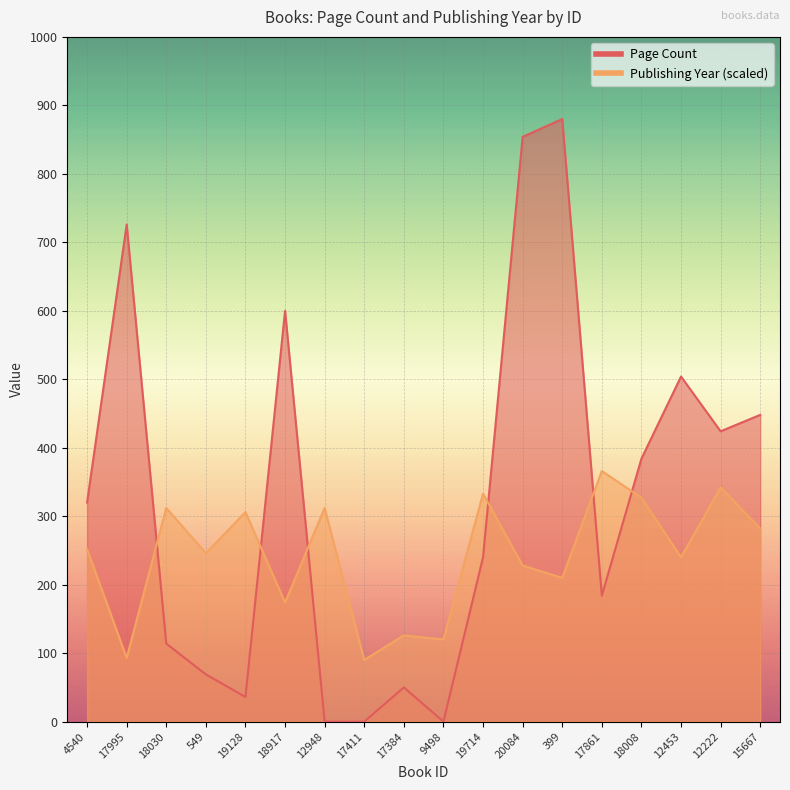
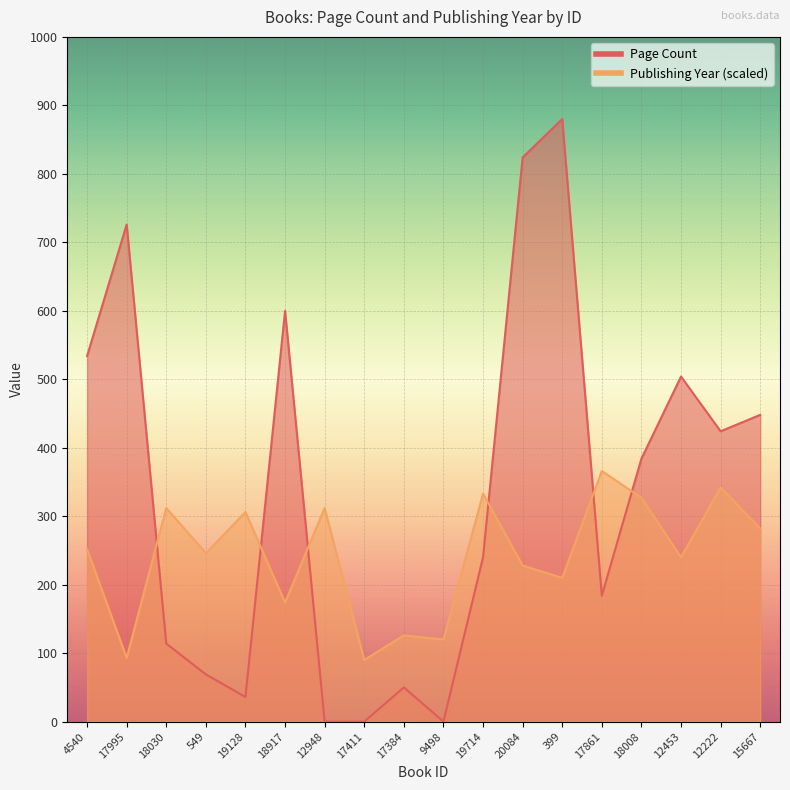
  {
    "Page Count": {
-     "4540": 320,
+     "4540": 530,
      "17995": 730,
      "18030": 110,
      "549": 70,
      "19128": 40,
      "18917": 600,
      "12948": 0,
      "17411": 0,
      "17384": 50,
      "9498": 0,
      "19714": 240,
-     "20084": 850,
+     "20084": 820,
      "399": 880,
      "17861": 180,
      "18008": 380,
      "12453": 500,
      "12222": 420,
      "15667": 450
    },
    "Publishing Year (scaled)": {
      "4540": 250,
      "17995": 90,
      "18030": 310,
      "549": 250,
      "19128": 310,
      "18917": 170,
      "12948": 310,
      "17411": 90,
      "17384": 130,
      "9498": 120,
      "19714": 330,
      "20084": 230,
      "399": 210,
      "17861": 370,
      "18008": 330,
      "12453": 240,
      "12222": 340,
      "15667": 280
    }
  }
